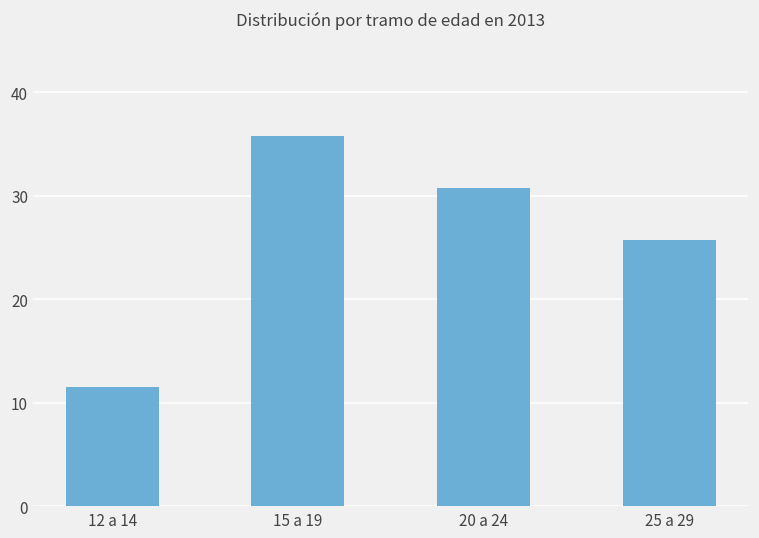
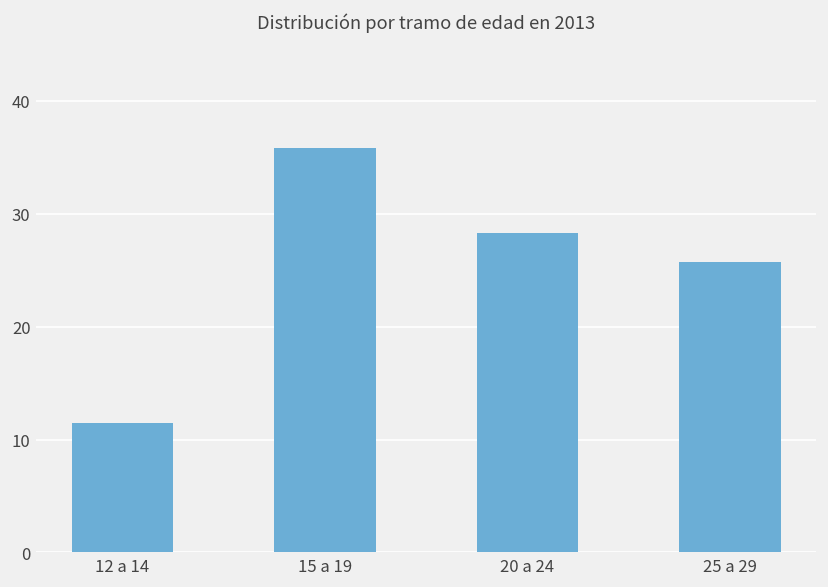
  {
    "12 a 14": 12,
    "15 a 19": 36,
-   "20 a 24": 31,
+   "20 a 24": 28,
    "25 a 29": 26
  }
